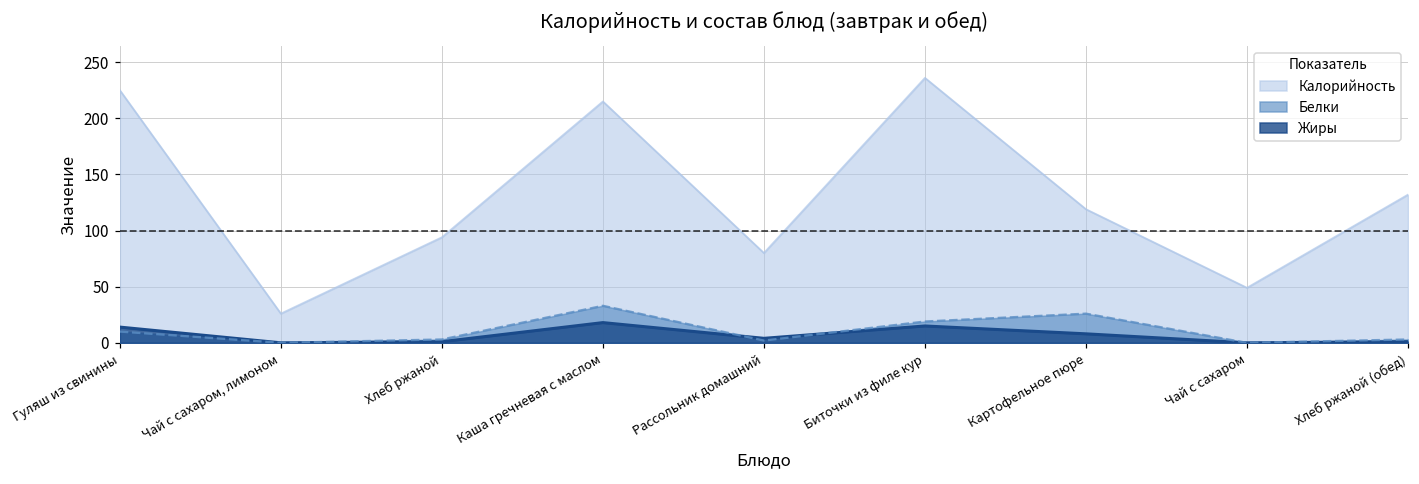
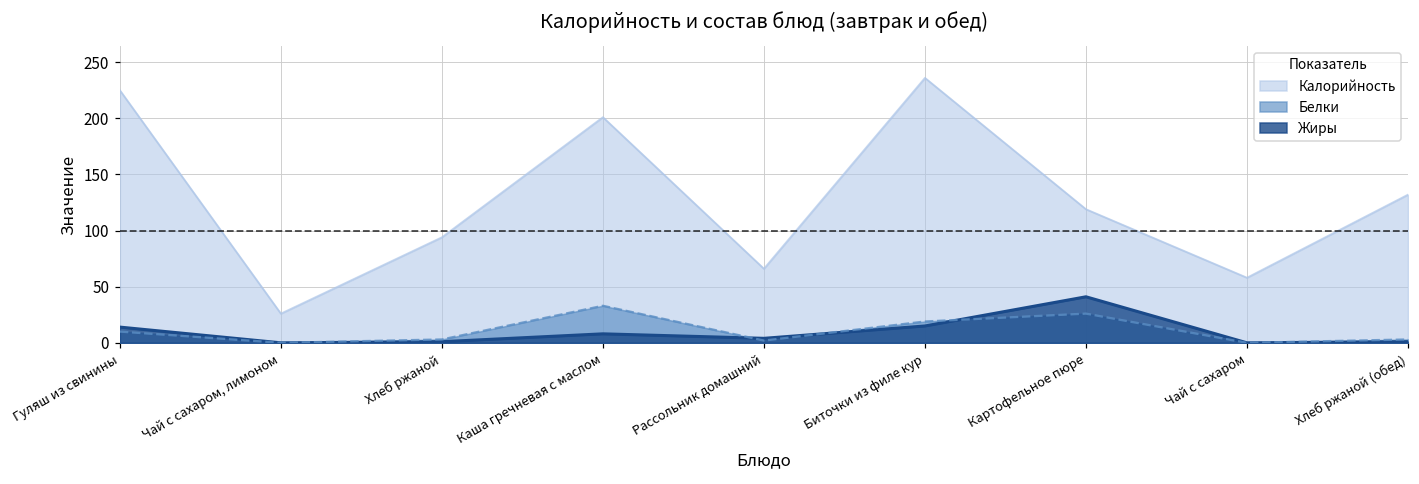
  {
    "Калорийность": {
      "Гуляш из свинины": 225,
      "Чай с сахаром, лимоном": 26,
      "Хлеб ржаной": 94,
-     "Каша гречневая с маслом": 215,
-     "Рассольник домашний": 80,
+     "Каша гречневая с маслом": 201,
+     "Рассольник домашний": 66,
      "Биточки из филе кур": 236,
      "Картофельное пюре": 119,
-     "Чай с сахаром": 49,
+     "Чай с сахаром": 58,
      "Хлеб ржаной (обед)": 132
    },
    "Белки": {
      "Гуляш из свинины": 10,
      "Каша гречневая с маслом": 33,
      "Биточки из филе кур": 19,
      "Картофельное пюре": 26
    },
    "Жиры": {
      "Гуляш из свинины": 14,
-     "Каша гречневая с маслом": 18,
+     "Каша гречневая с маслом": 8,
      "Биточки из филе кур": 15,
-     "Картофельное пюре": 8
+     "Картофельное пюре": 41
    }
  }
